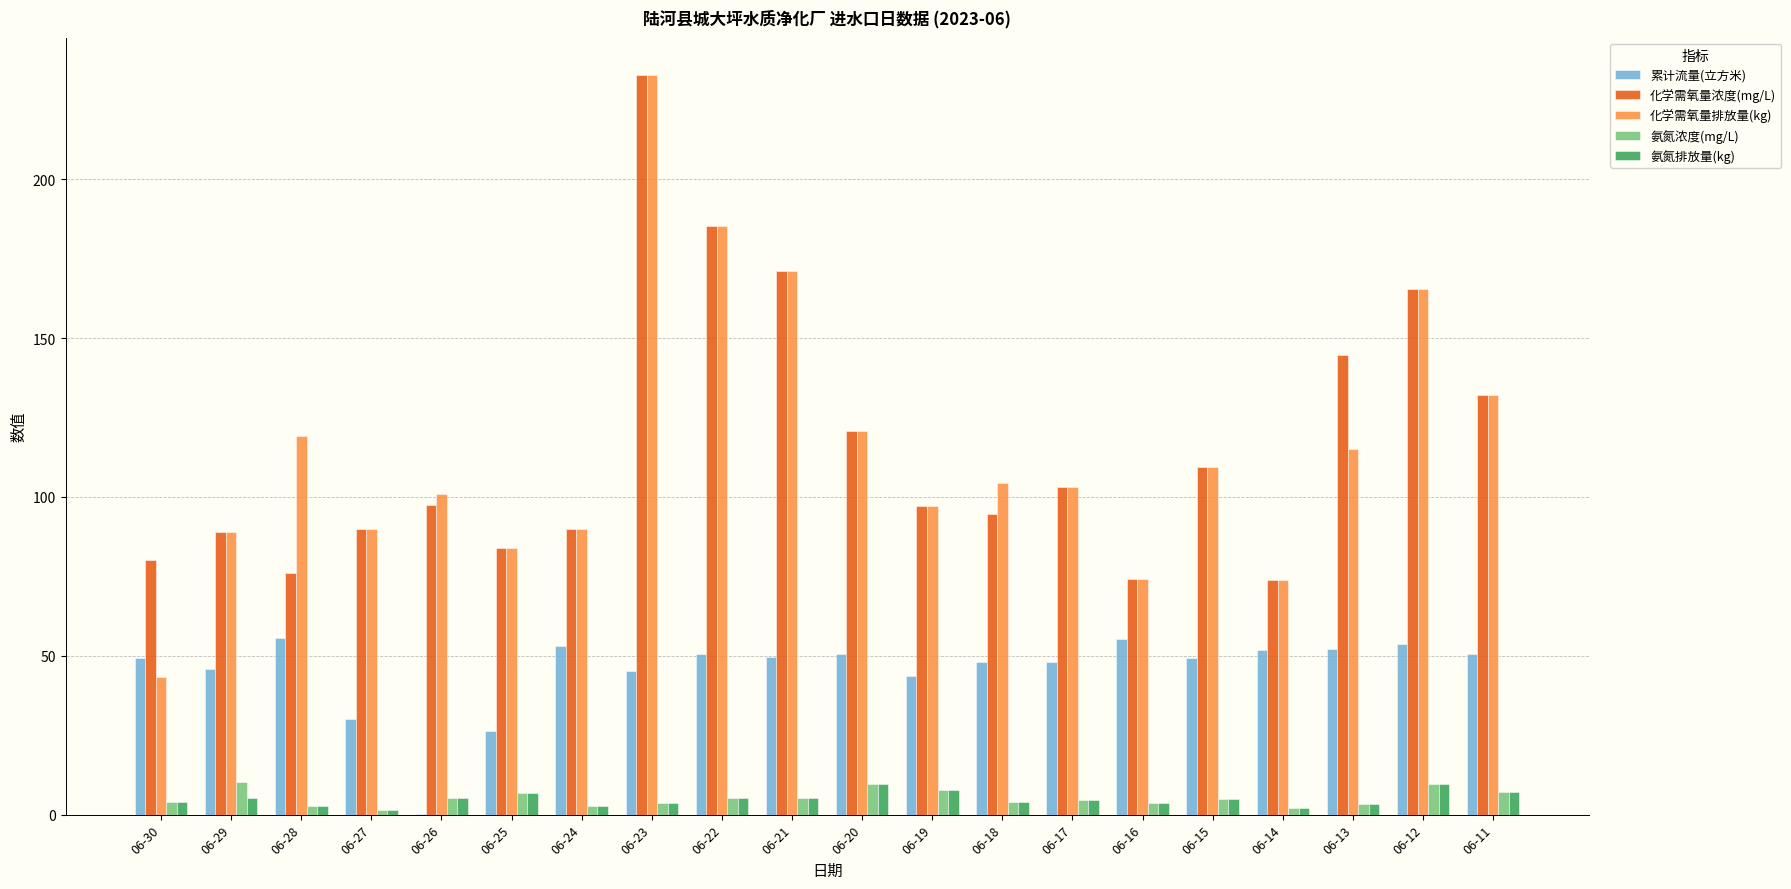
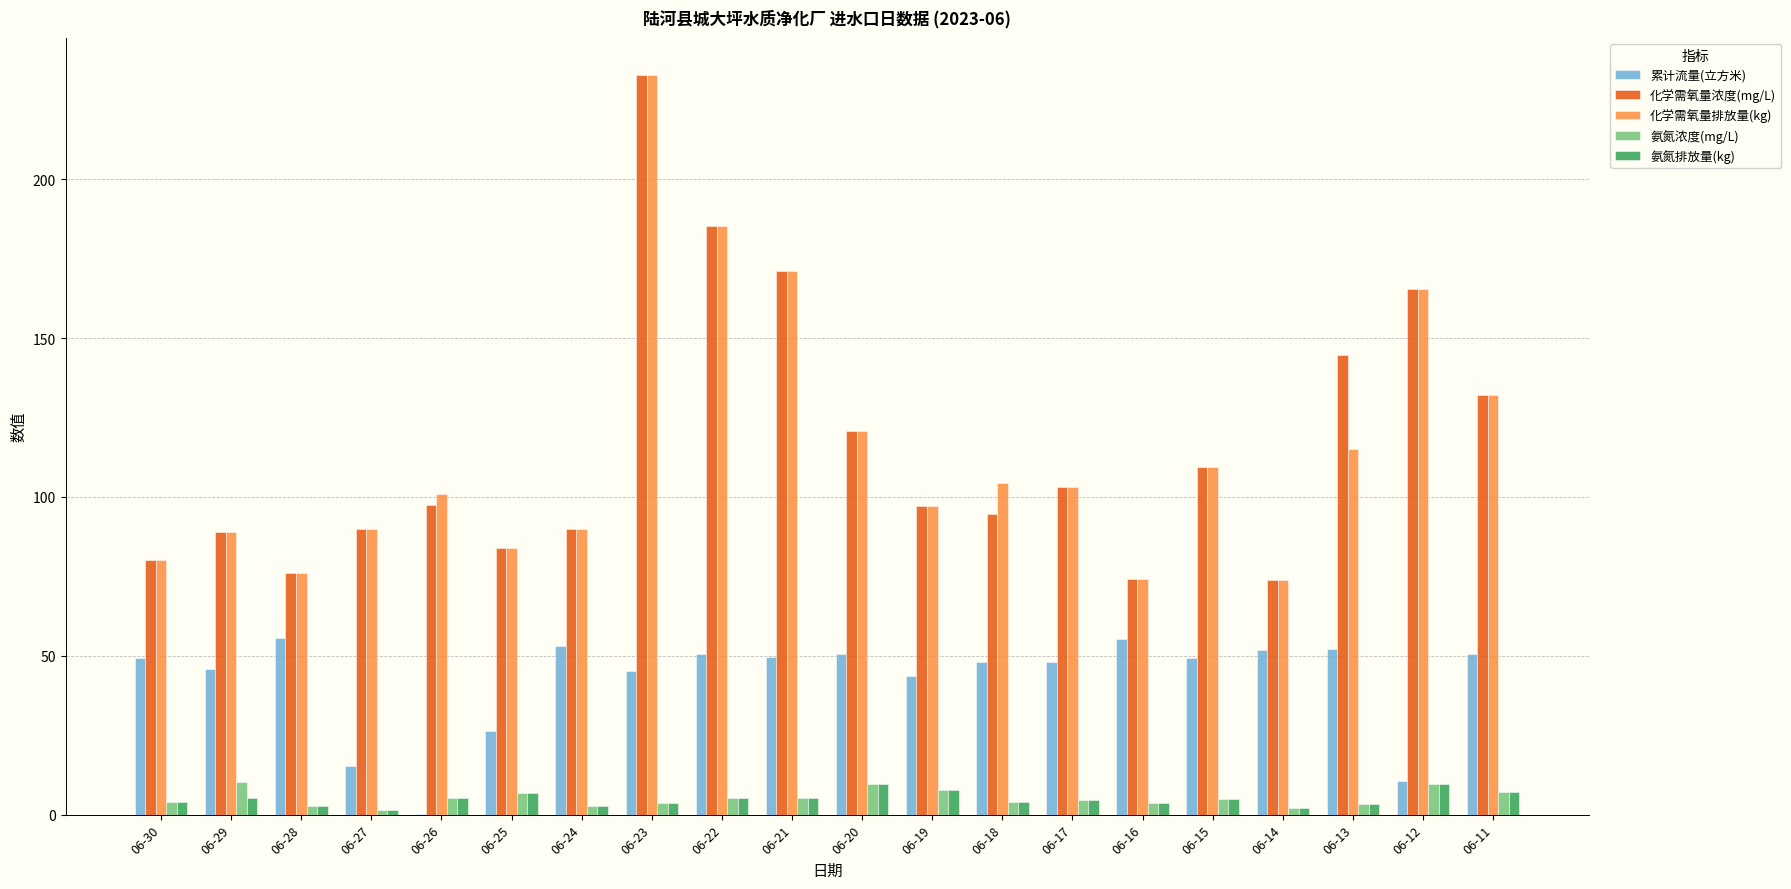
  {
    "累计流量(立方米)": {
      "06-30": 49,
      "06-29": 46,
      "06-28": 56,
-     "06-27": 30,
+     "06-27": 15,
      "06-25": 26,
      "06-24": 53,
      "06-23": 45,
      "06-22": 51,
      "06-21": 50,
      "06-20": 50,
      "06-19": 44,
      "06-18": 48,
      "06-17": 48,
      "06-16": 55,
      "06-15": 49,
      "06-14": 52,
      "06-13": 52,
-     "06-12": 54,
+     "06-12": 11,
      "06-11": 51
    },
    "化学需氧量浓度(mg/L)": {
      "06-30": 80,
      "06-29": 89,
      "06-28": 76,
      "06-27": 90,
      "06-26": 97,
      "06-25": 84,
      "06-24": 90,
      "06-23": 233,
      "06-22": 185,
      "06-21": 171,
      "06-20": 121,
      "06-19": 97,
      "06-18": 95,
      "06-17": 103,
      "06-16": 74,
      "06-15": 109,
      "06-14": 74,
      "06-13": 145,
      "06-12": 165,
      "06-11": 132
    },
    "化学需氧量排放量(kg)": {
-     "06-30": 43,
+     "06-30": 80,
      "06-29": 89,
-     "06-28": 119,
+     "06-28": 76,
      "06-27": 90,
      "06-26": 101,
      "06-25": 84,
      "06-24": 90,
      "06-23": 233,
      "06-22": 185,
      "06-21": 171,
      "06-20": 121,
      "06-19": 97,
      "06-18": 105,
      "06-17": 103,
      "06-16": 74,
      "06-15": 109,
      "06-14": 74,
      "06-13": 115,
      "06-12": 165,
      "06-11": 132
    },
    "氨氮浓度(mg/L)": {
      "06-30": 4,
      "06-29": 10,
      "06-28": 3,
      "06-27": 1,
      "06-26": 5,
      "06-25": 7,
      "06-24": 3,
      "06-23": 4,
      "06-22": 5,
      "06-21": 5,
      "06-20": 10,
      "06-19": 8,
      "06-18": 4,
      "06-17": 5,
      "06-16": 4,
      "06-15": 5,
      "06-14": 2,
      "06-13": 3,
      "06-12": 10,
      "06-11": 7
    },
    "氨氮排放量(kg)": {
      "06-30": 4,
      "06-29": 5,
      "06-28": 3,
      "06-27": 1,
      "06-26": 5,
      "06-25": 7,
      "06-24": 3,
      "06-23": 4,
      "06-22": 5,
      "06-21": 5,
      "06-20": 10,
      "06-19": 8,
      "06-18": 4,
      "06-17": 5,
      "06-16": 4,
      "06-15": 5,
      "06-14": 2,
      "06-13": 3,
      "06-12": 10,
      "06-11": 7
    }
  }
